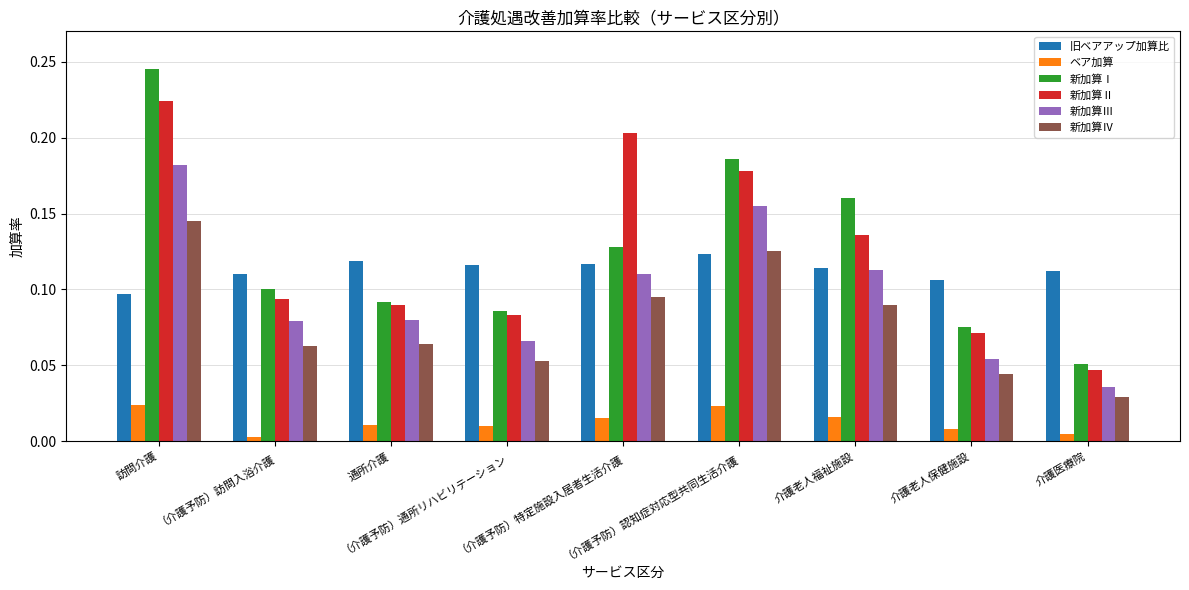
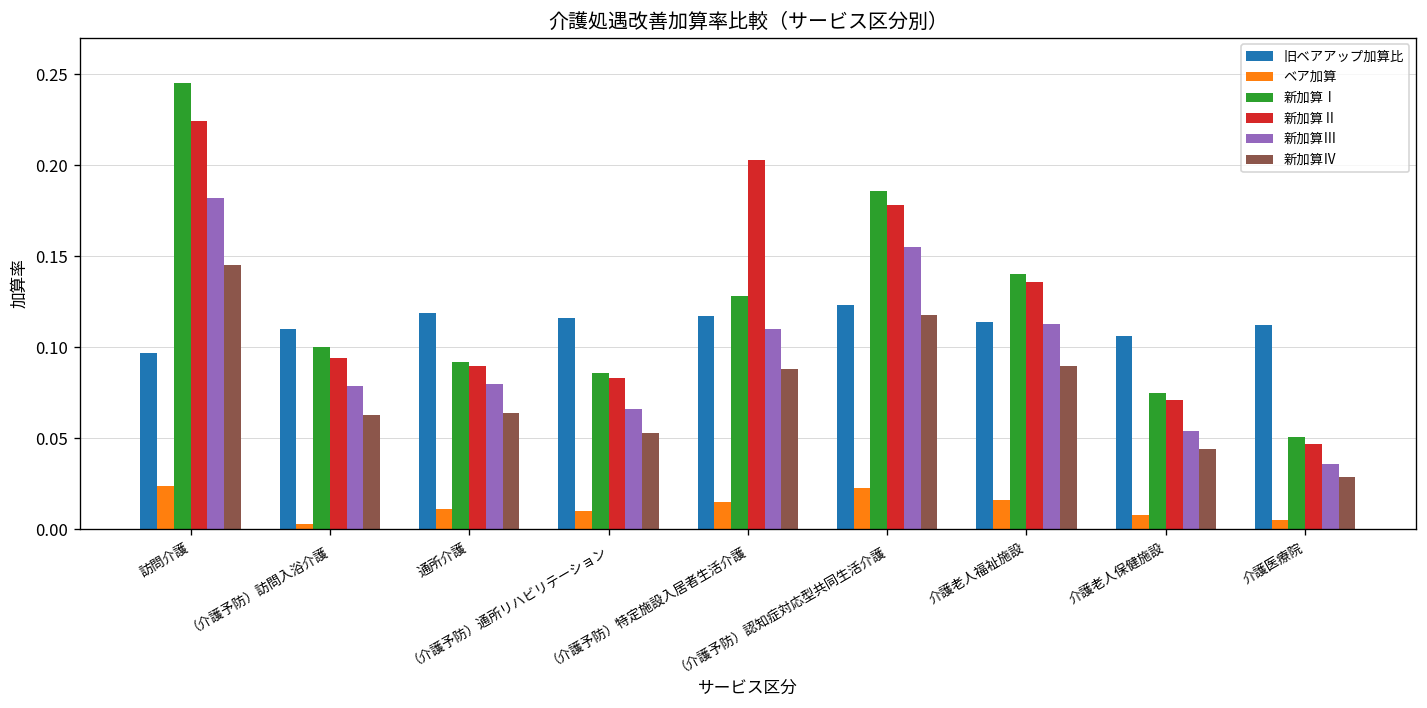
  {
    "旧ベアアップ加算比": {
      "訪問介護": 0.097,
      "（介護予防）訪問入浴介護": 0.110,
      "通所介護": 0.119,
      "（介護予防）通所リハビリテーション": 0.116,
      "（介護予防）特定施設入居者生活介護": 0.117,
      "（介護予防）認知症対応型共同生活介護": 0.123,
      "介護老人福祉施設": 0.114,
      "介護老人保健施設": 0.106,
      "介護医療院": 0.112
    },
    "ベア加算": {
      "訪問介護": 0.024,
      "（介護予防）訪問入浴介護": 0.003,
      "通所介護": 0.011,
      "（介護予防）通所リハビリテーション": 0.010,
      "（介護予防）特定施設入居者生活介護": 0.015,
      "（介護予防）認知症対応型共同生活介護": 0.023,
      "介護老人福祉施設": 0.016,
      "介護老人保健施設": 0.008,
      "介護医療院": 0.005
    },
    "新加算Ⅰ": {
      "訪問介護": 0.245,
      "（介護予防）訪問入浴介護": 0.10,
      "通所介護": 0.092,
      "（介護予防）通所リハビリテーション": 0.086,
      "（介護予防）特定施設入居者生活介護": 0.128,
      "（介護予防）認知症対応型共同生活介護": 0.186,
-     "介護老人福祉施設": 0.16,
+     "介護老人福祉施設": 0.14,
      "介護老人保健施設": 0.075,
      "介護医療院": 0.05
    },
    "新加算Ⅱ": {
      "訪問介護": 0.224,
      "（介護予防）訪問入浴介護": 0.094,
      "通所介護": 0.090,
      "（介護予防）通所リハビリテーション": 0.083,
      "（介護予防）特定施設入居者生活介護": 0.203,
      "（介護予防）認知症対応型共同生活介護": 0.178,
      "介護老人福祉施設": 0.136,
      "介護老人保健施設": 0.071,
      "介護医療院": 0.047
    },
    "新加算Ⅲ": {
      "訪問介護": 0.182,
      "（介護予防）訪問入浴介護": 0.079,
      "通所介護": 0.080,
      "（介護予防）通所リハビリテーション": 0.066,
      "（介護予防）特定施設入居者生活介護": 0.110,
      "（介護予防）認知症対応型共同生活介護": 0.155,
      "介護老人福祉施設": 0.113,
      "介護老人保健施設": 0.054,
      "介護医療院": 0.036
    },
    "新加算Ⅳ": {
      "訪問介護": 0.145,
      "（介護予防）訪問入浴介護": 0.063,
      "通所介護": 0.064,
      "（介護予防）通所リハビリテーション": 0.053,
-     "（介護予防）特定施設入居者生活介護": 0.095,
-     "（介護予防）認知症対応型共同生活介護": 0.125,
+     "（介護予防）特定施設入居者生活介護": 0.088,
+     "（介護予防）認知症対応型共同生活介護": 0.118,
      "介護老人福祉施設": 0.090,
      "介護老人保健施設": 0.044,
      "介護医療院": 0.029
    }
  }
